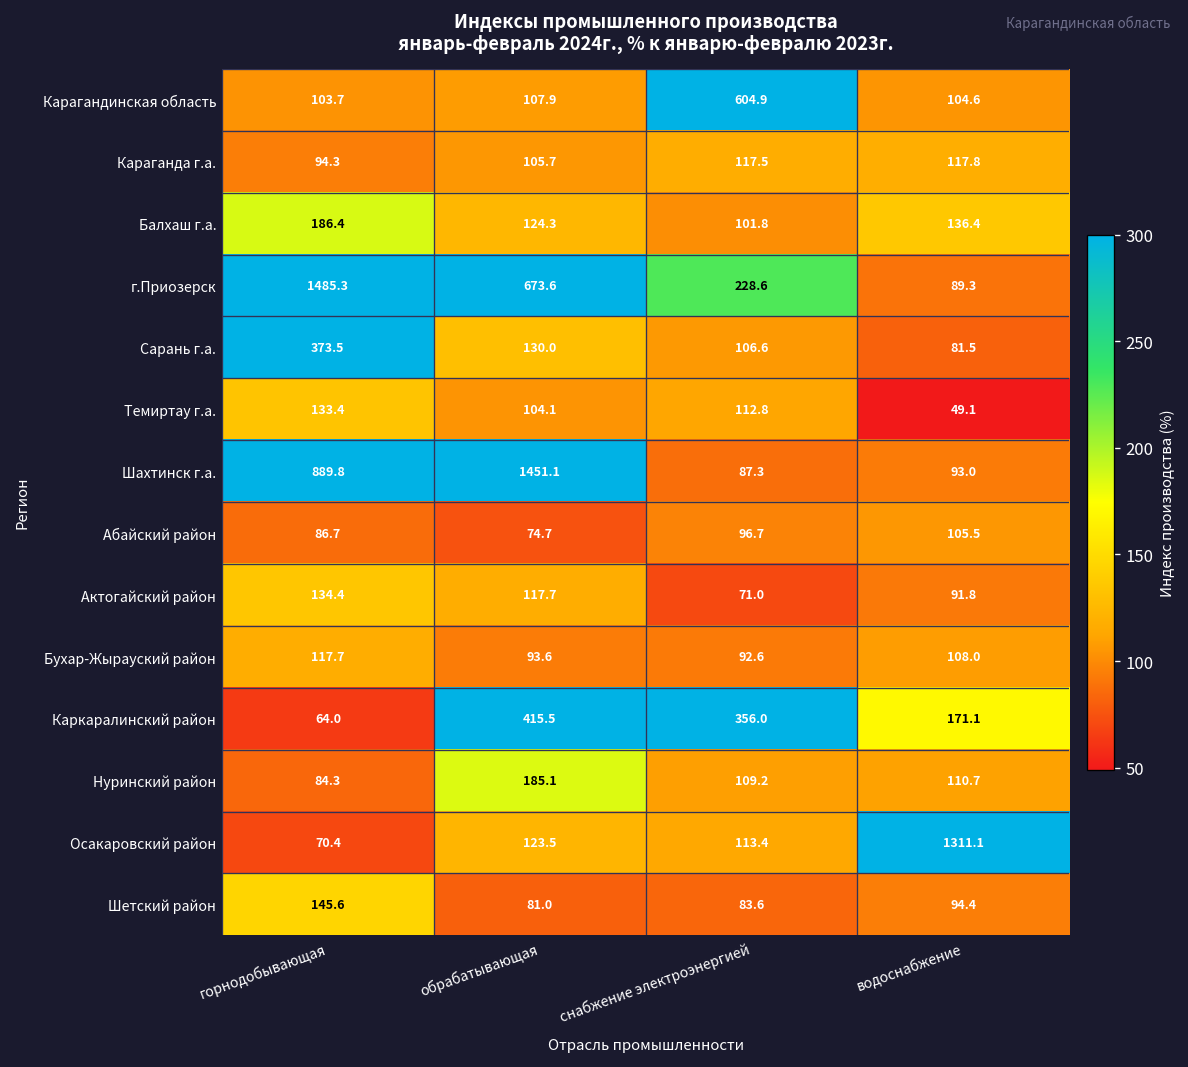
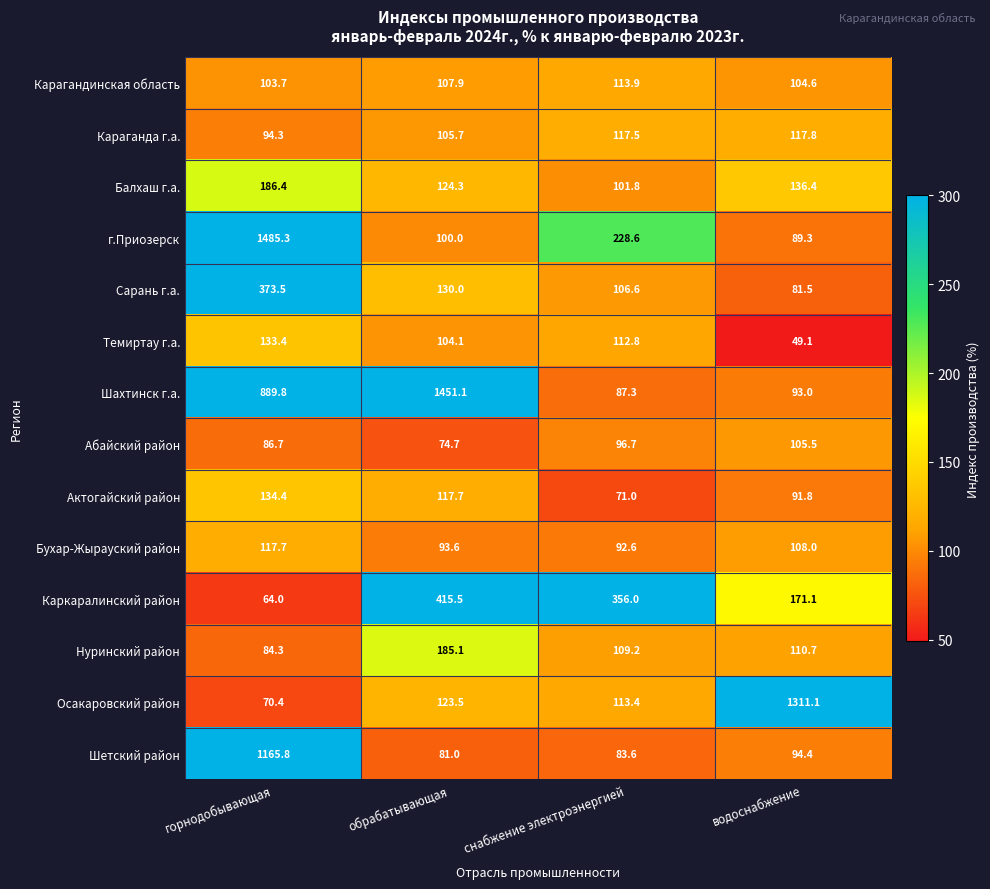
  {
    "Карагандинская область": {
      "горнодобывающая": 103.7,
      "обрабатывающая": 107.9,
-     "снабжение электроэнергией": 604.9,
+     "снабжение электроэнергией": 113.9,
      "водоснабжение": 104.6
    },
    "Караганда г.а.": {
      "горнодобывающая": 94.3,
      "обрабатывающая": 105.7,
      "снабжение электроэнергией": 117.5,
      "водоснабжение": 117.8
    },
    "Балхаш г.а.": {
      "горнодобывающая": 186.4,
      "обрабатывающая": 124.3,
      "снабжение электроэнергией": 101.8,
      "водоснабжение": 136.4
    },
    "г.Приозерск": {
      "горнодобывающая": 1485.3,
-     "обрабатывающая": 673.6,
+     "обрабатывающая": 100.0,
      "снабжение электроэнергией": 228.6,
      "водоснабжение": 89.3
    },
    "Сарань г.а.": {
      "горнодобывающая": 373.5,
      "обрабатывающая": 130.0,
      "снабжение электроэнергией": 106.6,
      "водоснабжение": 81.5
    },
    "Темиртау г.а.": {
      "горнодобывающая": 133.4,
      "обрабатывающая": 104.1,
      "снабжение электроэнергией": 112.8,
      "водоснабжение": 49.1
    },
    "Шахтинск г.а.": {
      "горнодобывающая": 889.8,
      "обрабатывающая": 1451.1,
      "снабжение электроэнергией": 87.3,
      "водоснабжение": 93.0
    },
    "Абайский район": {
      "горнодобывающая": 86.7,
      "обрабатывающая": 74.7,
      "снабжение электроэнергией": 96.7,
      "водоснабжение": 105.5
    },
    "Актогайский район": {
      "горнодобывающая": 134.4,
      "обрабатывающая": 117.7,
      "снабжение электроэнергией": 71.0,
      "водоснабжение": 91.8
    },
    "Бухар-Жырауский район": {
      "горнодобывающая": 117.7,
      "обрабатывающая": 93.6,
      "снабжение электроэнергией": 92.6,
      "водоснабжение": 108.0
    },
    "Каркаралинский район": {
      "горнодобывающая": 64.0,
      "обрабатывающая": 415.5,
      "снабжение электроэнергией": 356.0,
      "водоснабжение": 171.1
    },
    "Нуринский район": {
      "горнодобывающая": 84.3,
      "обрабатывающая": 185.1,
      "снабжение электроэнергией": 109.2,
      "водоснабжение": 110.7
    },
    "Осакаровский район": {
      "горнодобывающая": 70.4,
      "обрабатывающая": 123.5,
      "снабжение электроэнергией": 113.4,
      "водоснабжение": 1311.1
    },
    "Шетский район": {
-     "горнодобывающая": 145.6,
+     "горнодобывающая": 1165.8,
      "обрабатывающая": 81.0,
      "снабжение электроэнергией": 83.6,
      "водоснабжение": 94.4
    }
  }
